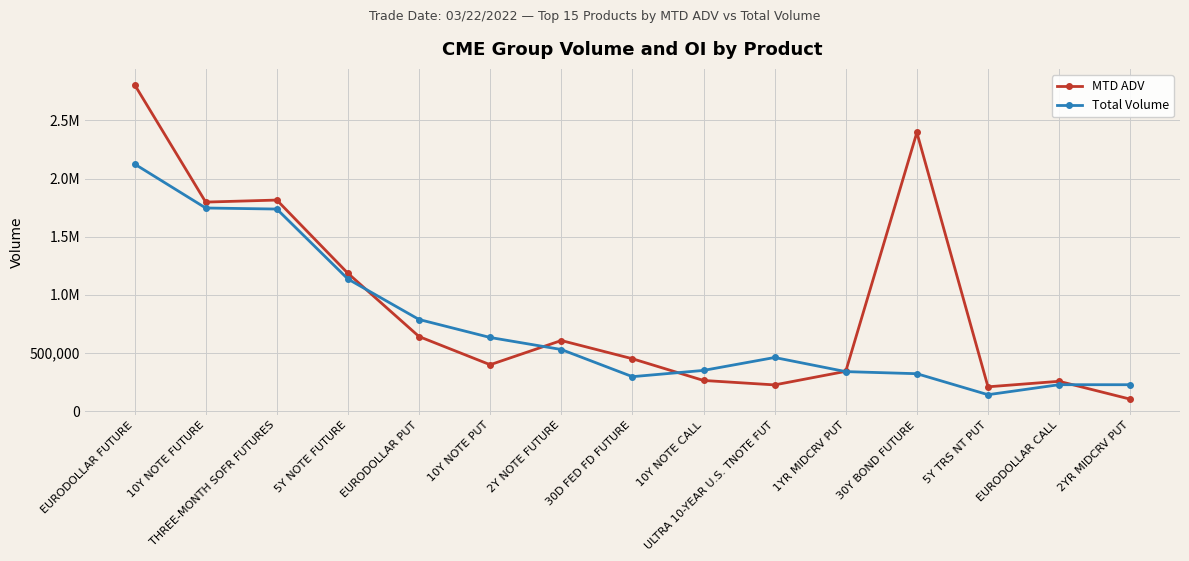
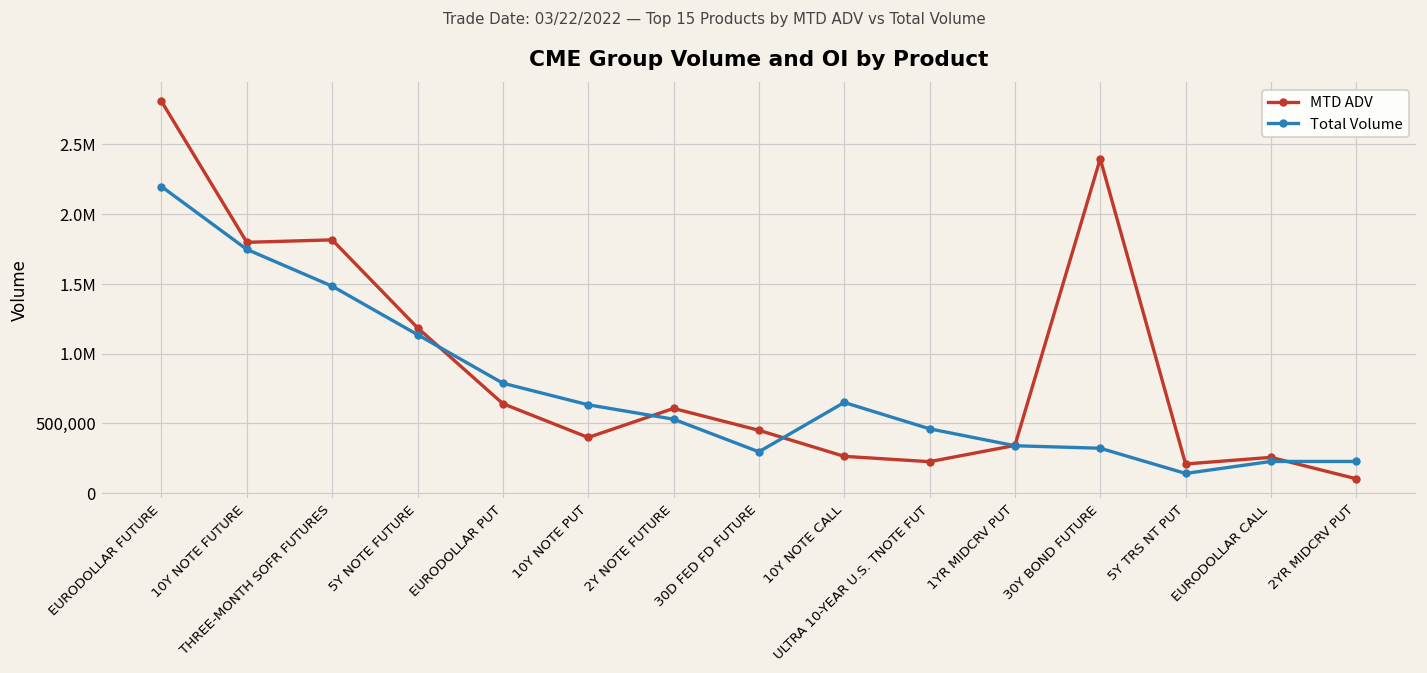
  {
    "MTD ADV": {
      "EURODOLLAR FUTURE": "2,810,000",
      "10Y NOTE FUTURE": "1,800,000",
      "THREE-MONTH SOFR FUTURES": "1,820,000",
      "5Y NOTE FUTURE": "1,190,000",
      "EURODOLLAR PUT": "640,000",
      "10Y NOTE PUT": "400,000",
      "2Y NOTE FUTURE": "610,000",
      "30D FED FD FUTURE": "450,000",
      "10Y NOTE CALL": "260,000",
      "ULTRA 10-YEAR U.S. TNOTE FUT": "230,000",
      "30Y BOND FUTURE": "2,400,000",
      "5Y TRS NT PUT": "210,000",
      "EURODOLLAR CALL": "260,000",
      "2YR MIDCRV PUT": "100,000"
    },
    "Total Volume": {
-     "EURODOLLAR FUTURE": "2,130,000",
+     "EURODOLLAR FUTURE": "2,200,000",
      "10Y NOTE FUTURE": "1,750,000",
-     "THREE-MONTH SOFR FUTURES": "1,740,000",
+     "THREE-MONTH SOFR FUTURES": "1,480,000",
      "5Y NOTE FUTURE": "1,140,000",
      "EURODOLLAR PUT": "790,000",
      "10Y NOTE PUT": "630,000",
      "2Y NOTE FUTURE": "530,000",
      "30D FED FD FUTURE": "300,000",
-     "10Y NOTE CALL": "350,000",
+     "10Y NOTE CALL": "650,000",
      "ULTRA 10-YEAR U.S. TNOTE FUT": "460,000",
      "30Y BOND FUTURE": "320,000",
      "5Y TRS NT PUT": "140,000",
      "EURODOLLAR CALL": "230,000",
      "2YR MIDCRV PUT": "230,000"
    }
  }
